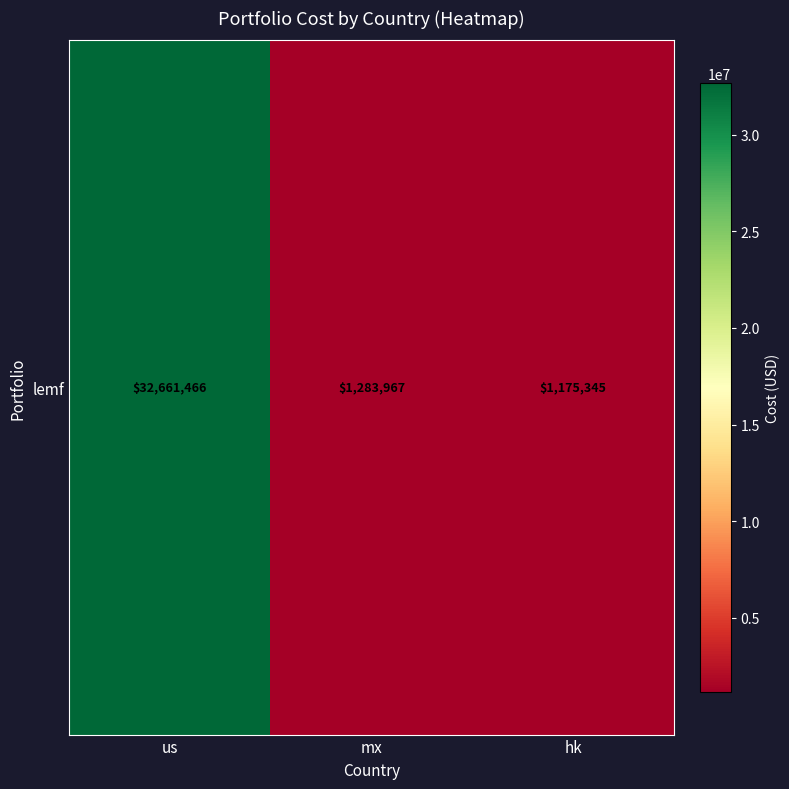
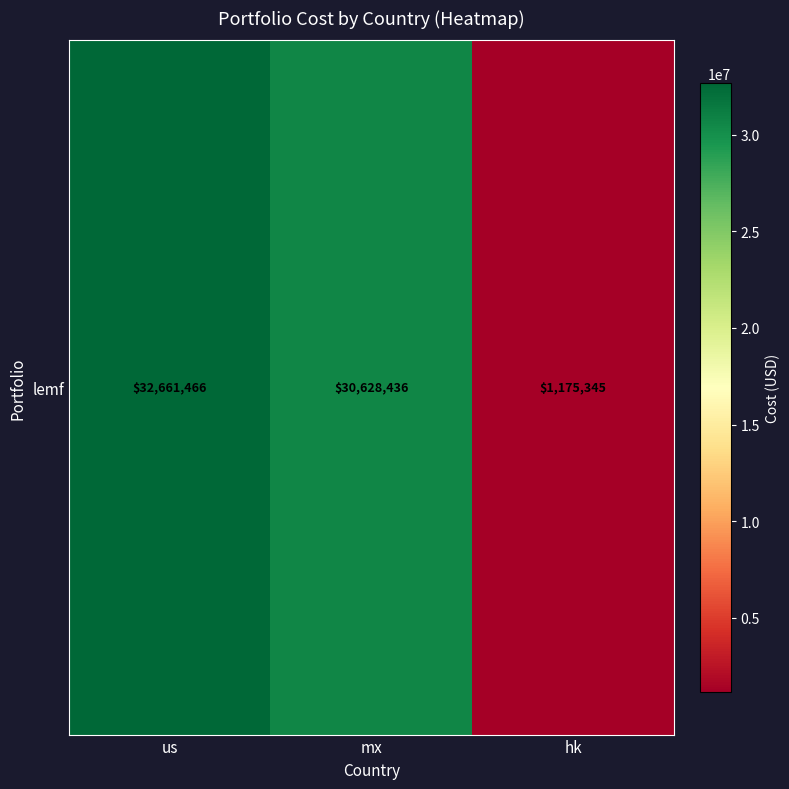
  {
    "lemf": {
      "us": "$32,661,466",
-     "mx": "$1,283,967",
+     "mx": "$30,628,436",
      "hk": "$1,175,345"
    }
  }
